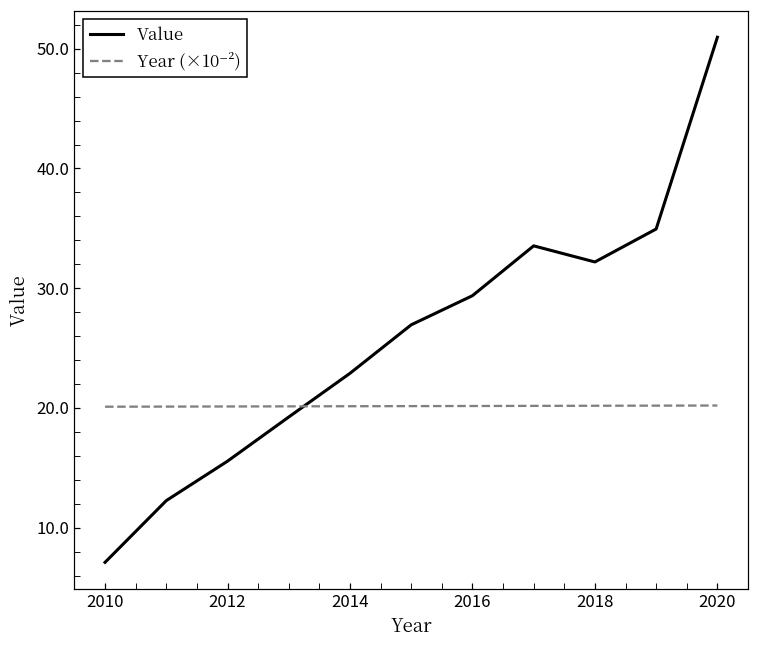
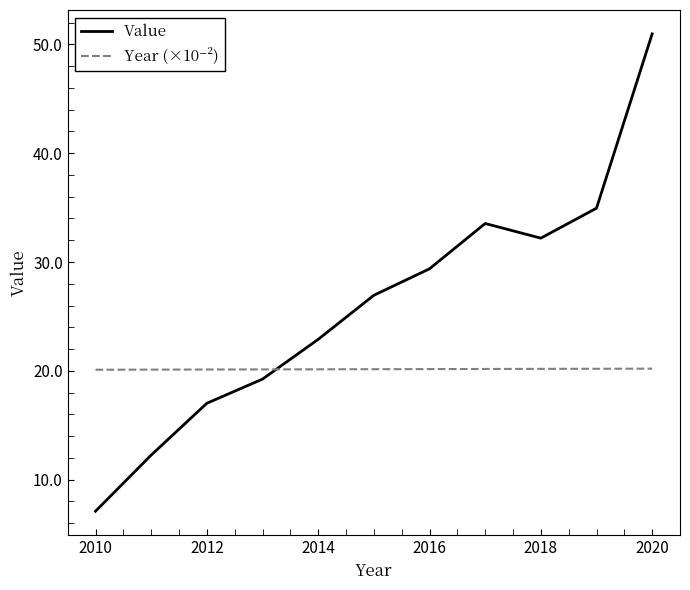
  {
    "Value": {
      "2010": 7.1,
-     "2012": 15.6,
+     "2012": 17.0,
      "2014": 22.9,
      "2016": 29.4,
      "2018": 32.2,
      "2020": 51.0
    },
    "Year (×10⁻²)": {
      "2010": 20.1,
      "2012": 20.1,
      "2014": 20.1,
      "2016": 20.2,
      "2018": 20.2,
      "2020": 20.2
    }
  }
